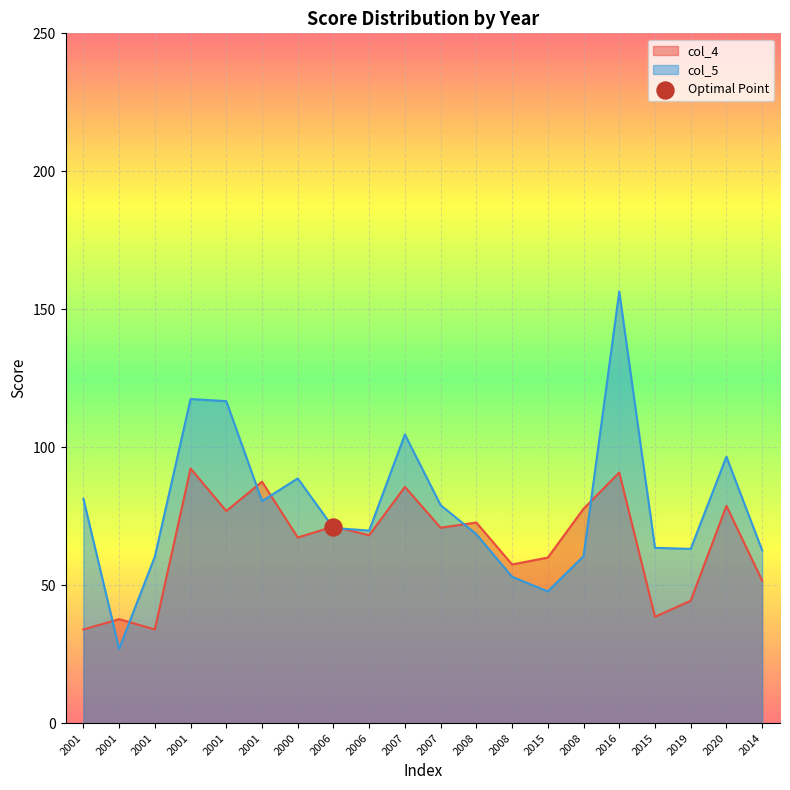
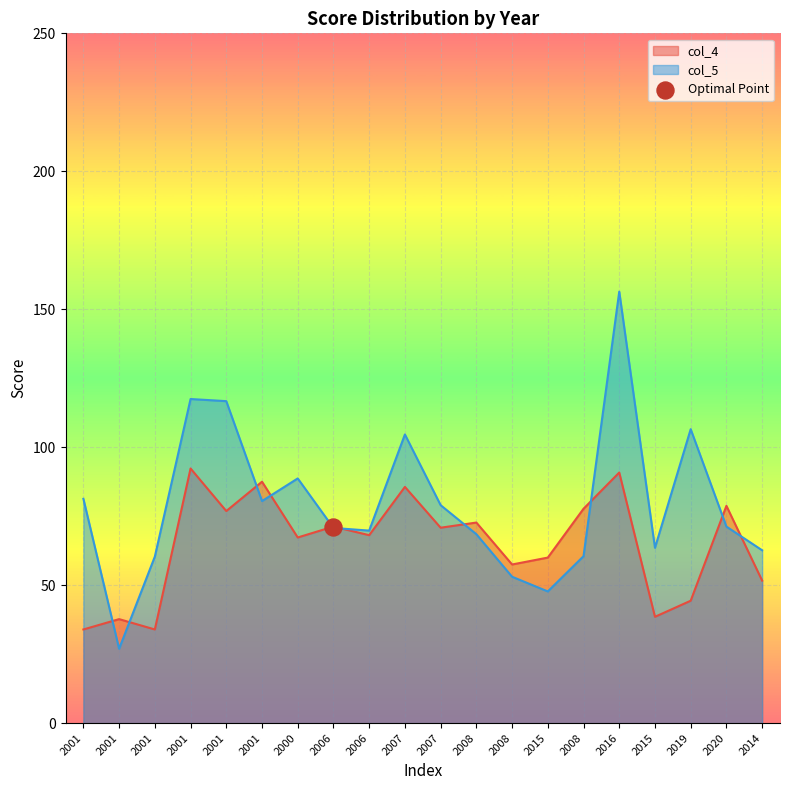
  {
    "col_5": {
      "2000": 89,
      "2016": 156,
-     "2019": 63,
-     "2020": 97,
+     "2019": 107,
+     "2020": 71,
      "2014": 63
    }
  }
